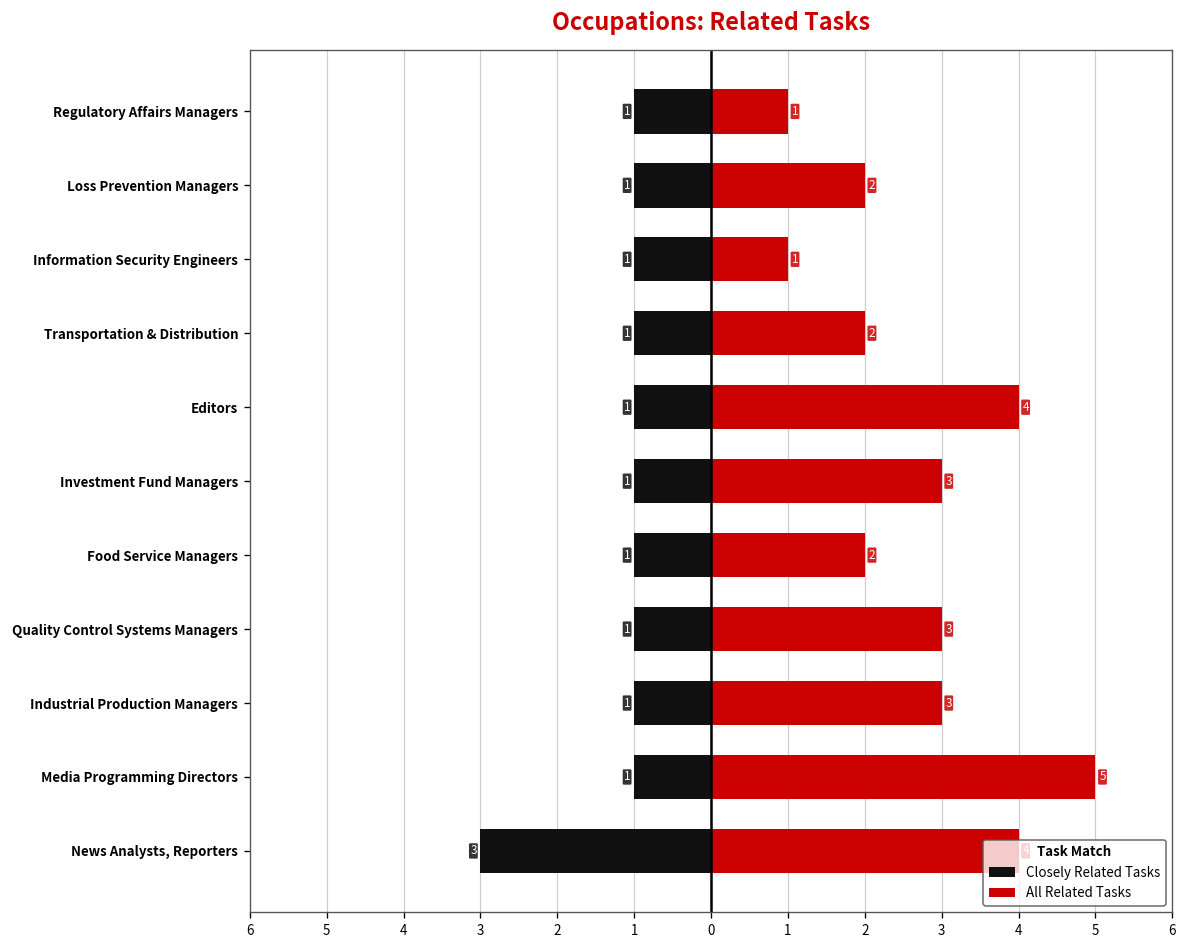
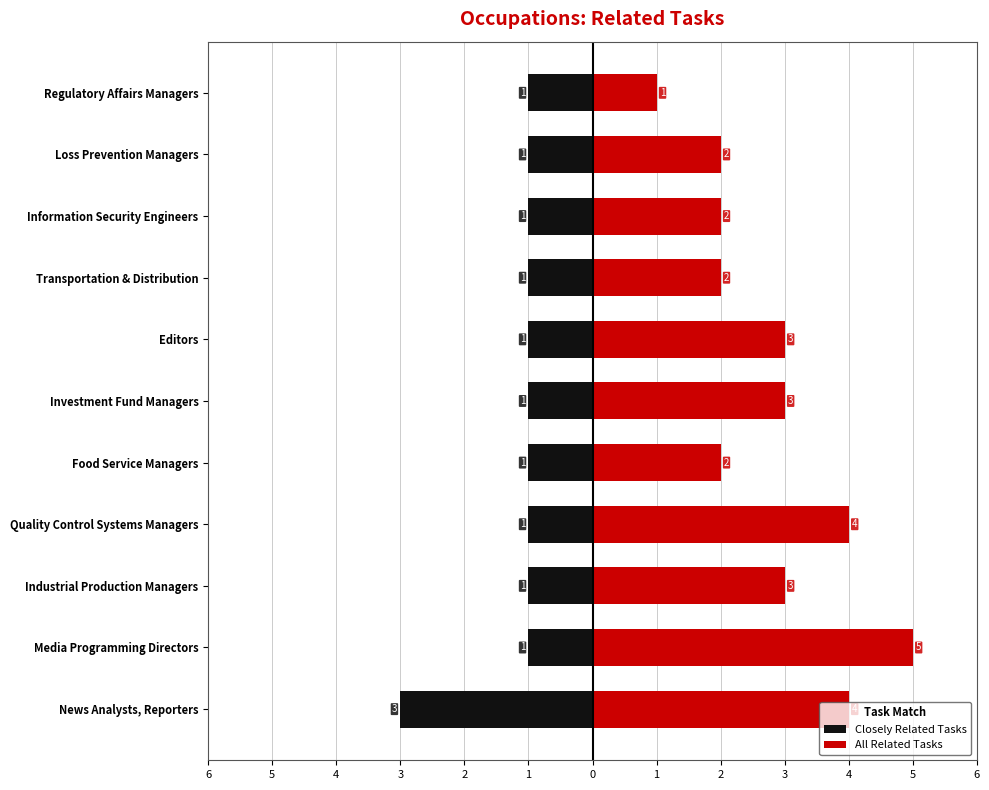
  {
    "All Related Tasks": {
-     "Information Security Engineers": 1,
-     "Editors": 4,
-     "Quality Control Systems Managers": 3
+     "Information Security Engineers": 2,
+     "Editors": 3,
+     "Quality Control Systems Managers": 4
    }
  }
